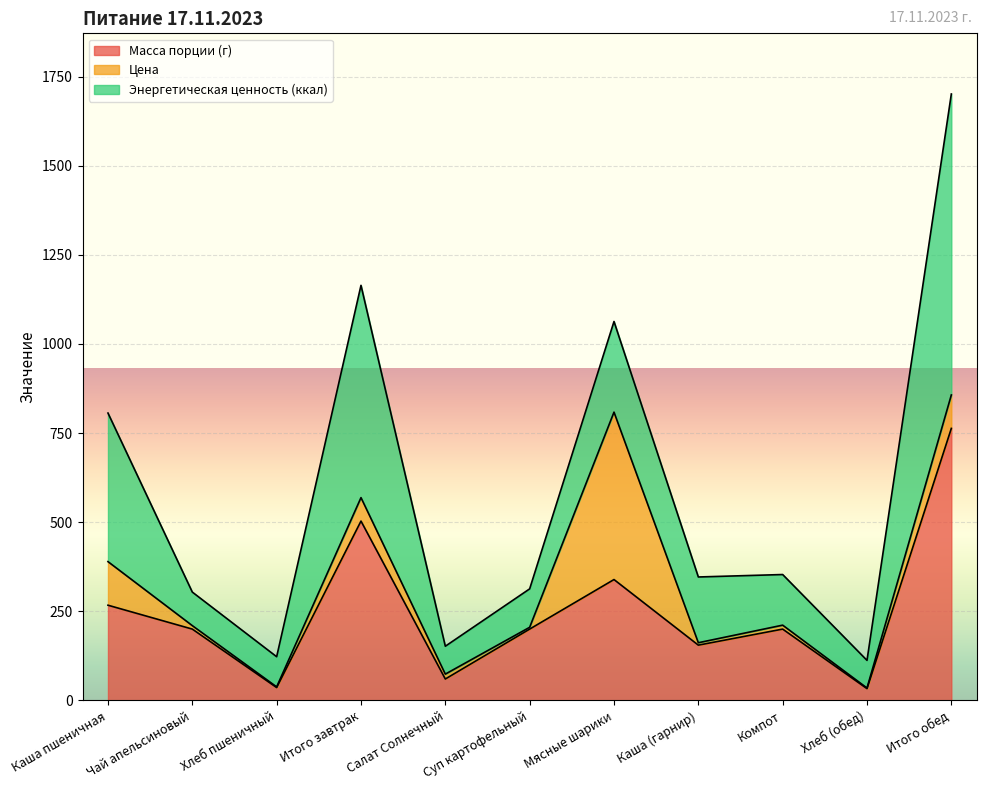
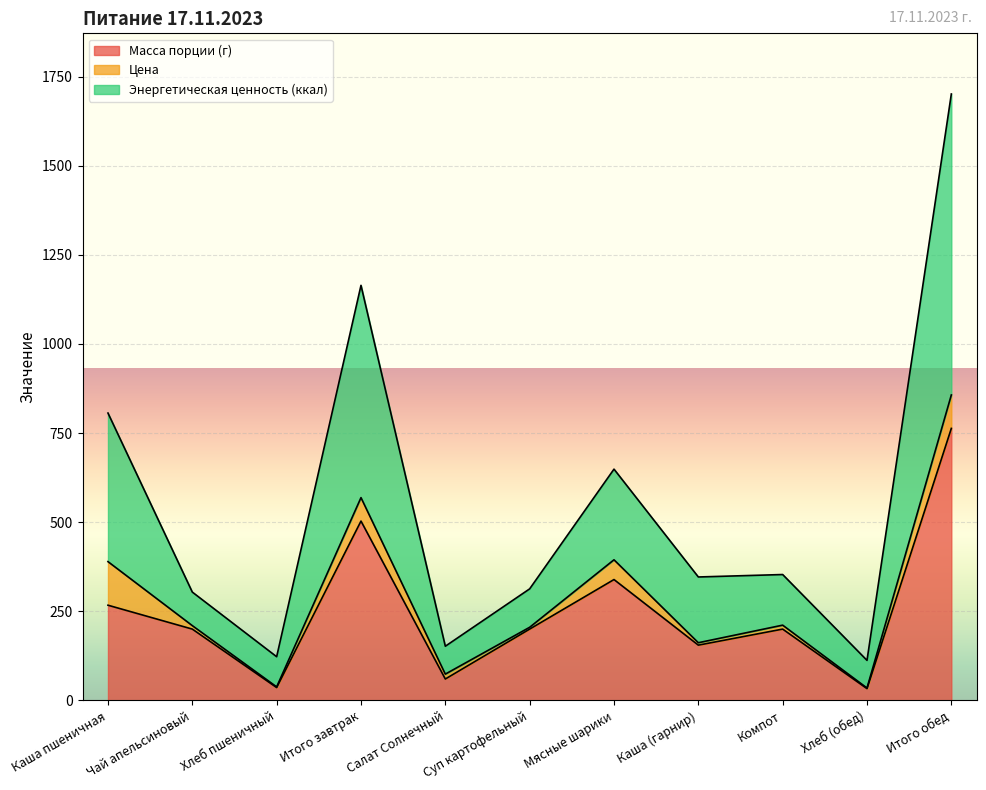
  {
    "Масса порции (г)": {
      "Каша пшеничная": 270,
      "Чай апельсиновый": 200,
      "Итого завтрак": 500,
      "Салат Солнечный": 60,
      "Мясные шарики": 340,
      "Компот": 200,
      "Итого обед": 760
    },
    "Цена": {
      "Каша пшеничная": 120,
      "Чай апельсиновый": 10,
      "Итого завтрак": 70,
      "Салат Солнечный": 10,
-     "Мясные шарики": 470,
+     "Мясные шарики": 60,
      "Компот": 10,
      "Итого обед": 90
    },
    "Энергетическая ценность (ккал)": {
      "Каша пшеничная": 420,
      "Чай апельсиновый": 90,
      "Хлеб пшеничный": 80,
      "Итого завтрак": 600,
      "Салат Солнечный": 80,
      "Суп картофельный": 110,
      "Мясные шарики": 250,
      "Каша (гарнир)": 180,
      "Компот": 140,
      "Хлеб (обед)": 80,
      "Итого обед": 840
    }
  }
